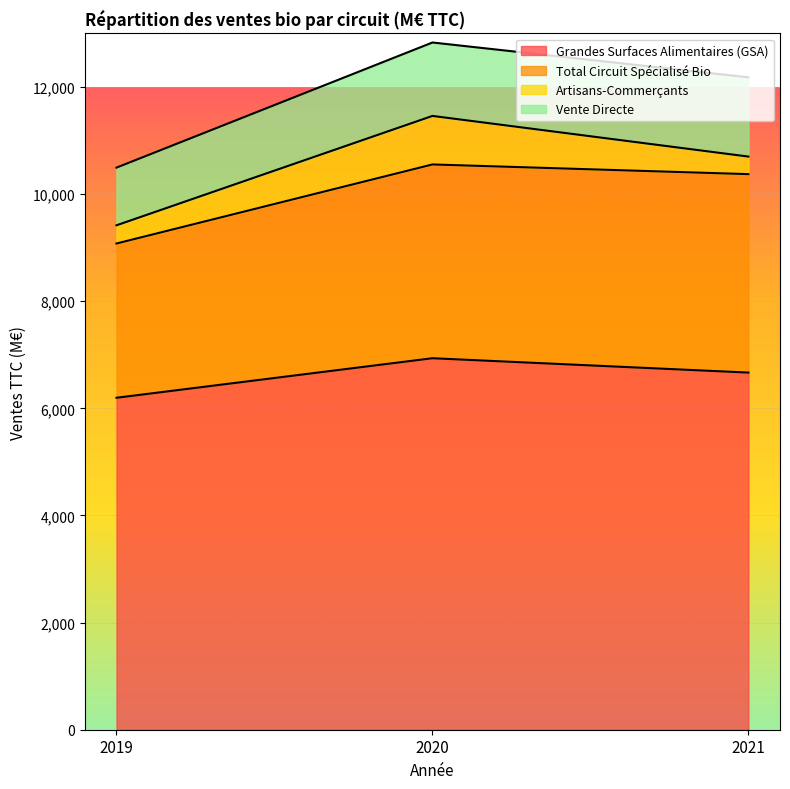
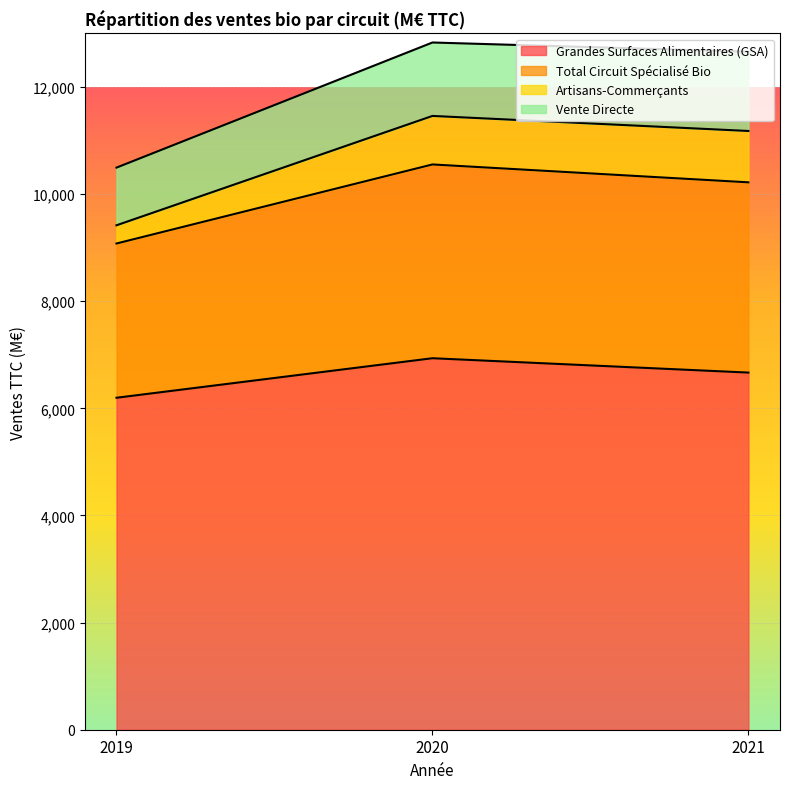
  {
    "Grandes Surfaces Alimentaires (GSA)": {
      "2019": "6,200",
      "2020": "6,900",
      "2021": "6,700"
    },
    "Total Circuit Spécialisé Bio": {
      "2019": "2,900",
      "2020": "3,600",
-     "2021": "3,700"
+     "2021": "3,600"
    },
    "Artisans-Commerçants": {
      "2019": "300",
      "2020": "900",
-     "2021": "300"
+     "2021": "1,000"
    },
    "Vente Directe": {
      "2019": "1,100",
      "2020": "1,400"
    }
  }
